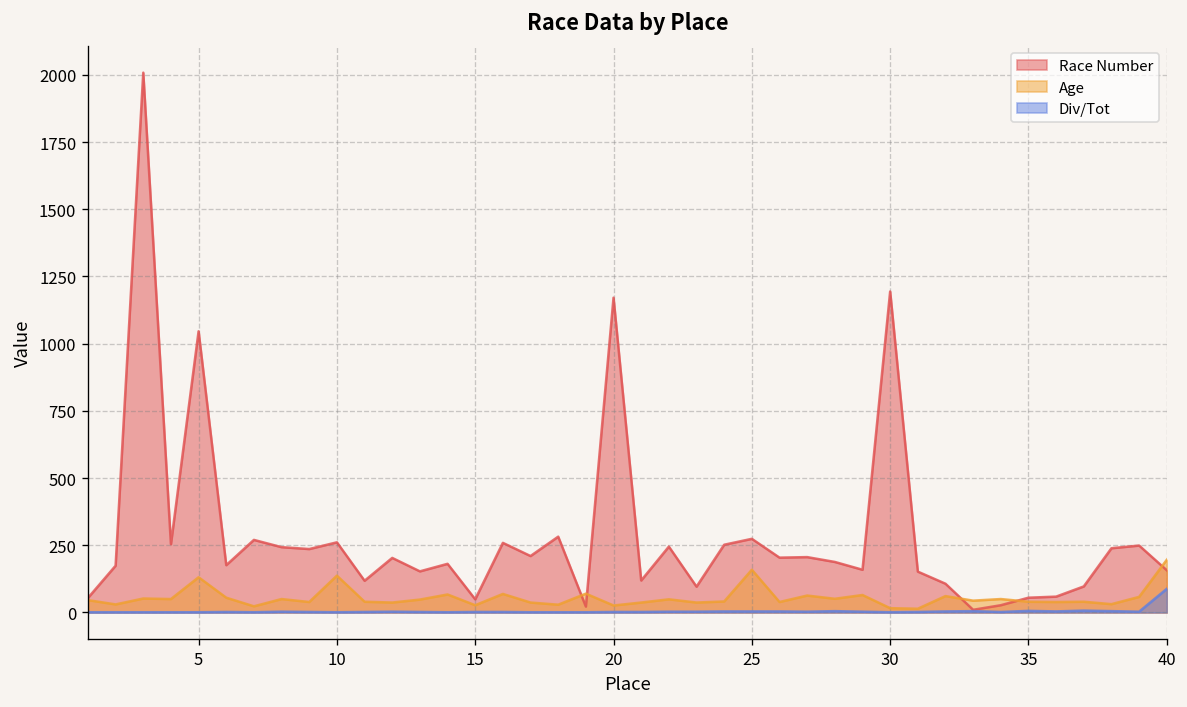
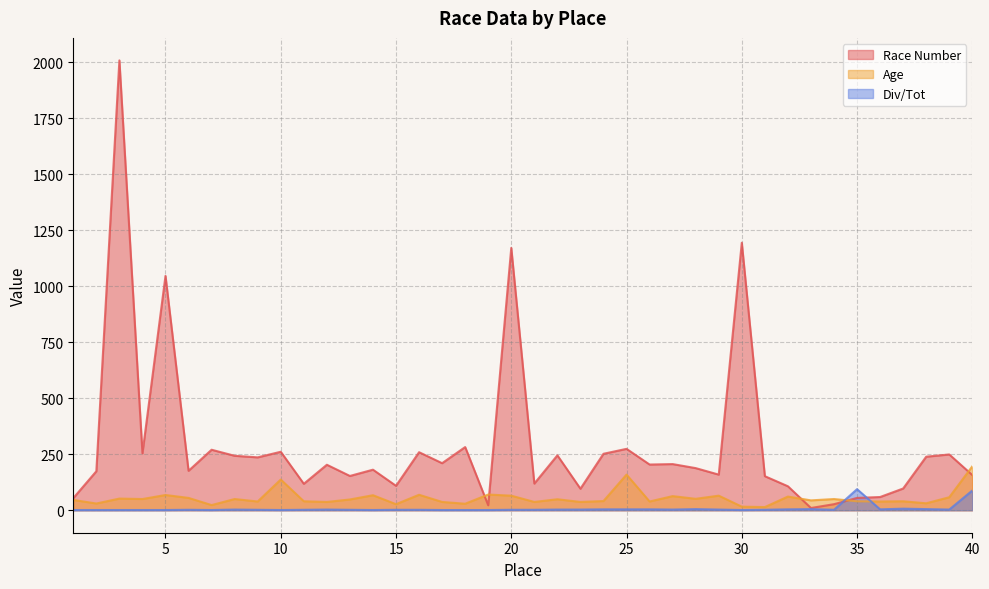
  {
    "Race Number": {
      "5": 1050,
      "10": 260,
-     "15": 50,
+     "15": 110,
      "20": 1170,
      "25": 270,
      "30": 1190,
      "35": 60,
      "40": 160
    },
    "Age": {
-     "5": 130,
+     "5": 70,
      "10": 140,
      "15": 30,
-     "20": 30,
+     "20": 70,
      "25": 160,
      "30": 20,
      "35": 40,
      "40": 200
    },
    "Div/Tot": {
      "5": 0,
      "10": 0,
      "15": 0,
      "20": 0,
      "25": 0,
      "30": 0,
-     "35": 10,
+     "35": 90,
      "40": 90
    }
  }
